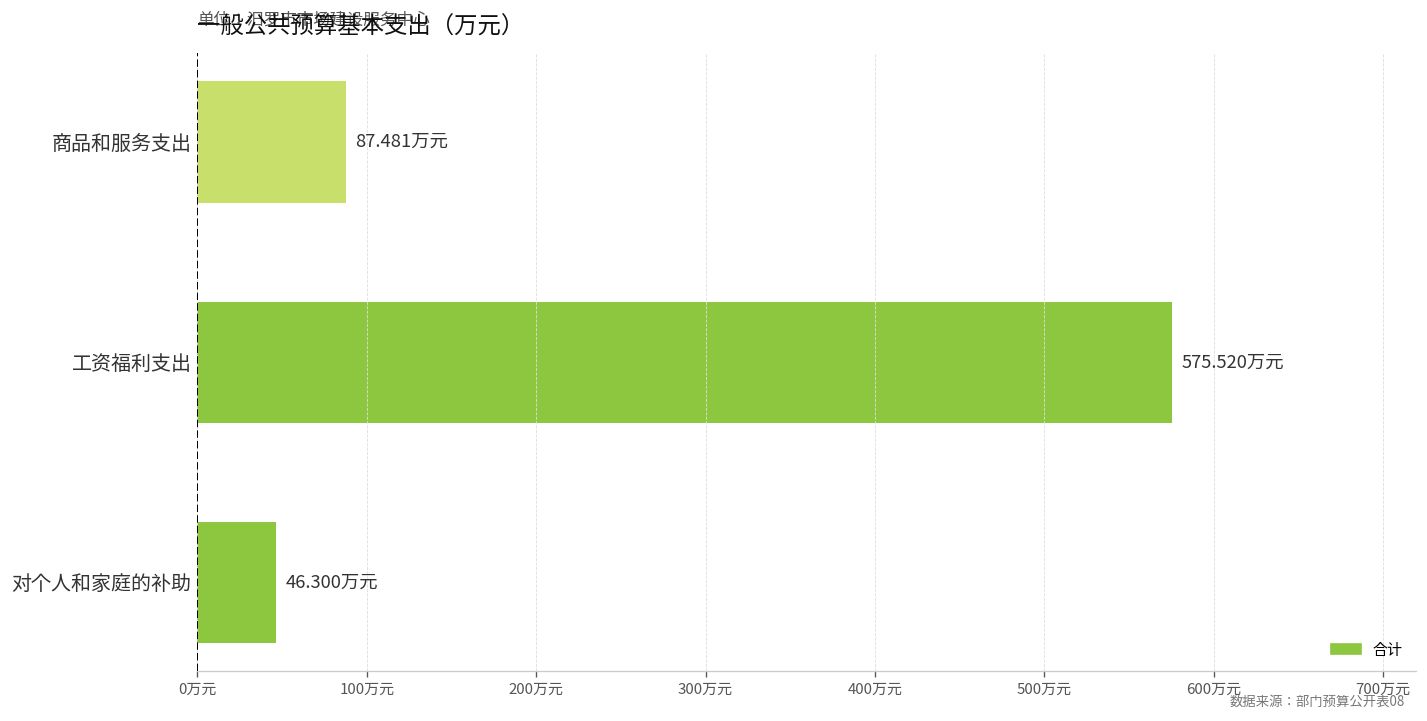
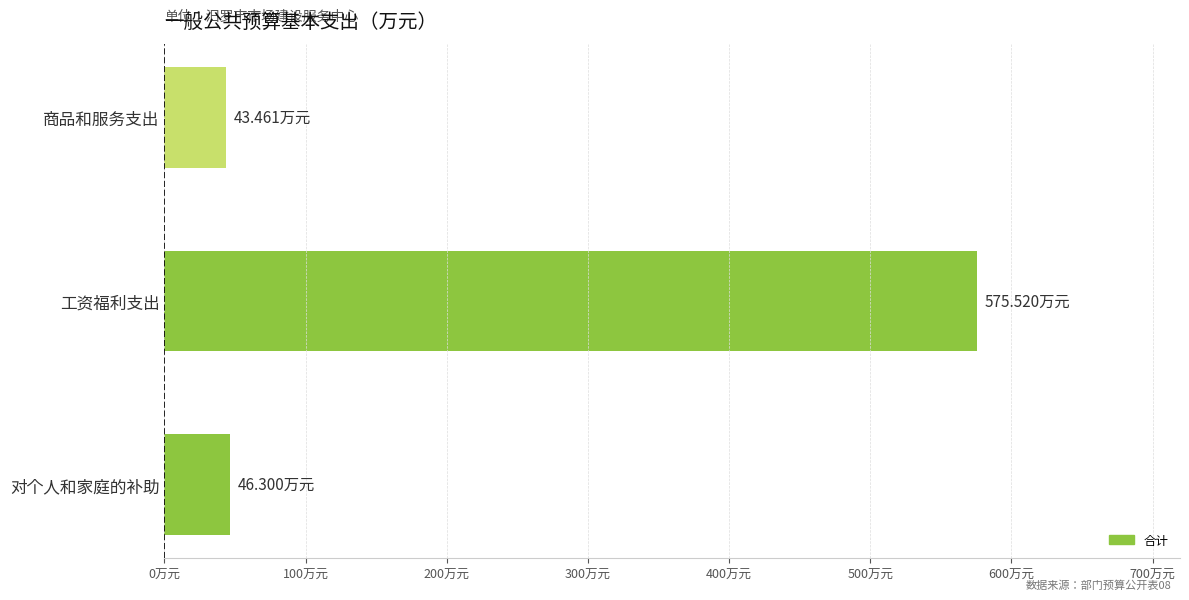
  {
-   "商品和服务支出": 87.481,
+   "商品和服务支出": 43.461,
    "工资福利支出": 575.520,
    "对个人和家庭的补助": 46.300
  }
